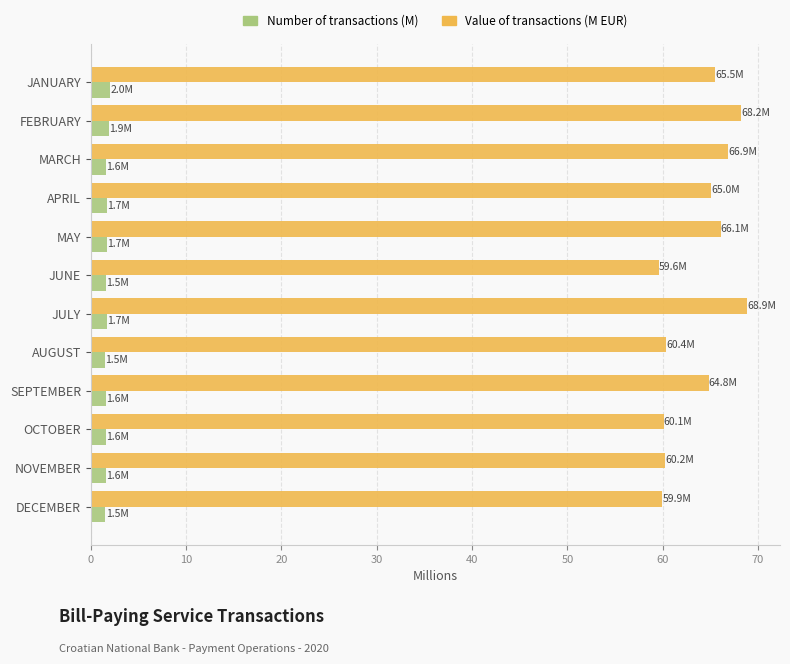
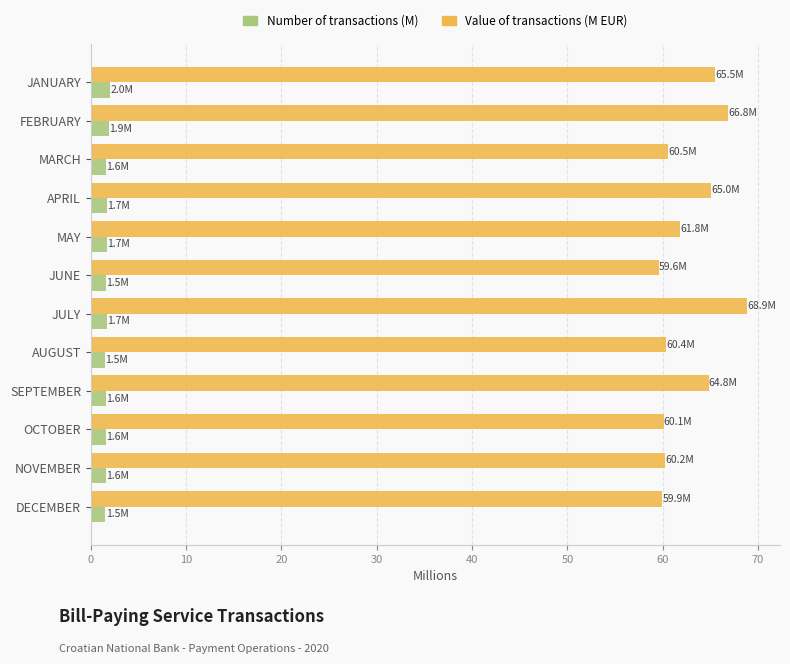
  {
    "Number of transactions (M)": {
      "JANUARY": "2.0M",
      "FEBRUARY": "1.9M",
      "MARCH": "1.6M",
      "APRIL": "1.7M",
      "MAY": "1.7M",
      "JUNE": "1.5M",
      "JULY": "1.7M",
      "AUGUST": "1.5M",
      "SEPTEMBER": "1.6M",
      "OCTOBER": "1.6M",
      "NOVEMBER": "1.6M",
      "DECEMBER": "1.5M"
    },
    "Value of transactions (M EUR)": {
      "JANUARY": "65.5M",
-     "FEBRUARY": "68.2M",
-     "MARCH": "66.9M",
+     "FEBRUARY": "66.8M",
+     "MARCH": "60.5M",
      "APRIL": "65.0M",
-     "MAY": "66.1M",
+     "MAY": "61.8M",
      "JUNE": "59.6M",
      "JULY": "68.9M",
      "AUGUST": "60.4M",
      "SEPTEMBER": "64.8M",
      "OCTOBER": "60.1M",
      "NOVEMBER": "60.2M",
      "DECEMBER": "59.9M"
    }
  }
